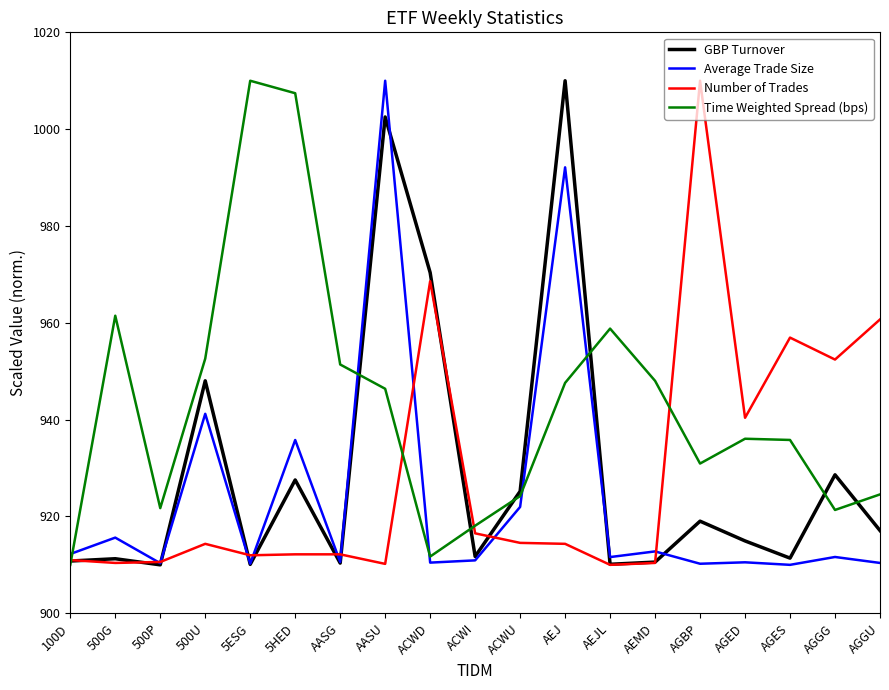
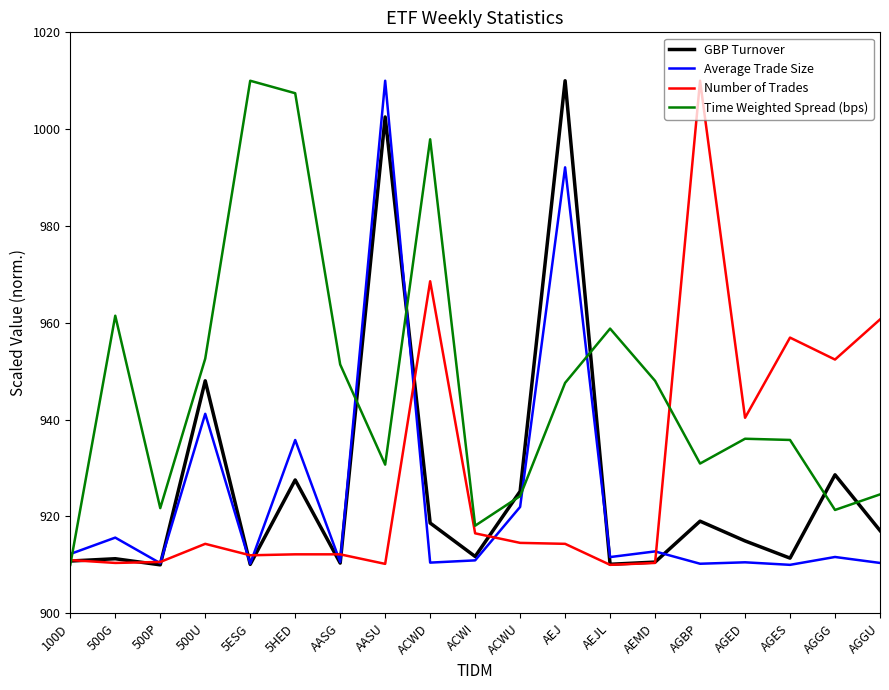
  {
    "GBP Turnover": {
      "500G": 911,
      "500U": 948,
      "5HED": 928,
      "AASU": 1003,
-     "ACWD": 970,
+     "ACWD": 919,
      "ACWI": 912,
      "ACWU": 925,
      "AEJ": 1010,
      "AGBP": 919,
      "AGED": 915,
      "AGES": 911,
      "AGGG": 929,
      "AGGU": 917
    },
    "Average Trade Size": {
      "100D": 912,
      "500G": 916,
      "500U": 941,
      "5HED": 936,
      "AASU": 1010,
      "ACWD": 910,
      "ACWI": 911,
      "ACWU": 922,
      "AEJ": 992,
      "AEJL": 912,
      "AEMD": 913,
      "AGBP": 910,
      "AGED": 911,
      "AGES": 910,
      "AGGG": 912,
      "AGGU": 910
    },
    "Number of Trades": {
      "500G": 910,
      "500U": 914,
      "5ESG": 912,
      "5HED": 912,
      "AASG": 912,
      "AASU": 910,
      "ACWD": 969,
      "ACWI": 917,
      "ACWU": 915,
      "AEJ": 914,
      "AGED": 940,
      "AGES": 957,
      "AGGG": 952,
      "AGGU": 961
    },
    "Time Weighted Spread (bps)": {
      "100D": 910,
      "500G": 961,
      "500P": 922,
      "500U": 953,
      "5ESG": 1010,
      "5HED": 1007,
      "AASG": 951,
-     "AASU": 946,
-     "ACWD": 912,
+     "AASU": 931,
+     "ACWD": 998,
      "ACWI": 918,
      "ACWU": 924,
      "AEJ": 948,
      "AEJL": 959,
      "AEMD": 948,
      "AGBP": 931,
      "AGED": 936,
      "AGES": 936,
      "AGGG": 921,
      "AGGU": 925
    }
  }
